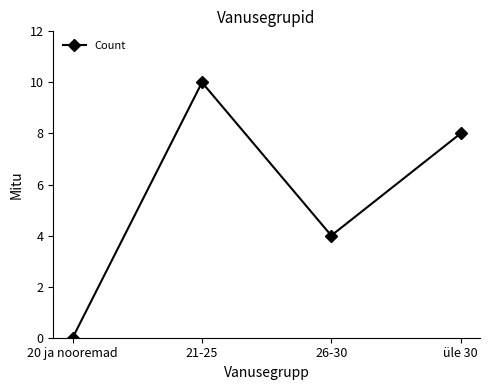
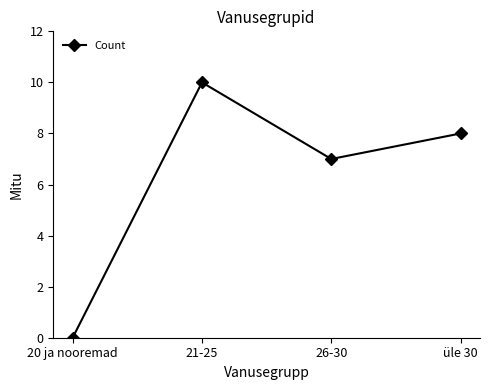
  {
    "20 ja nooremad": 0,
    "21-25": 10,
-   "26-30": 4,
+   "26-30": 7,
    "üle 30": 8
  }
